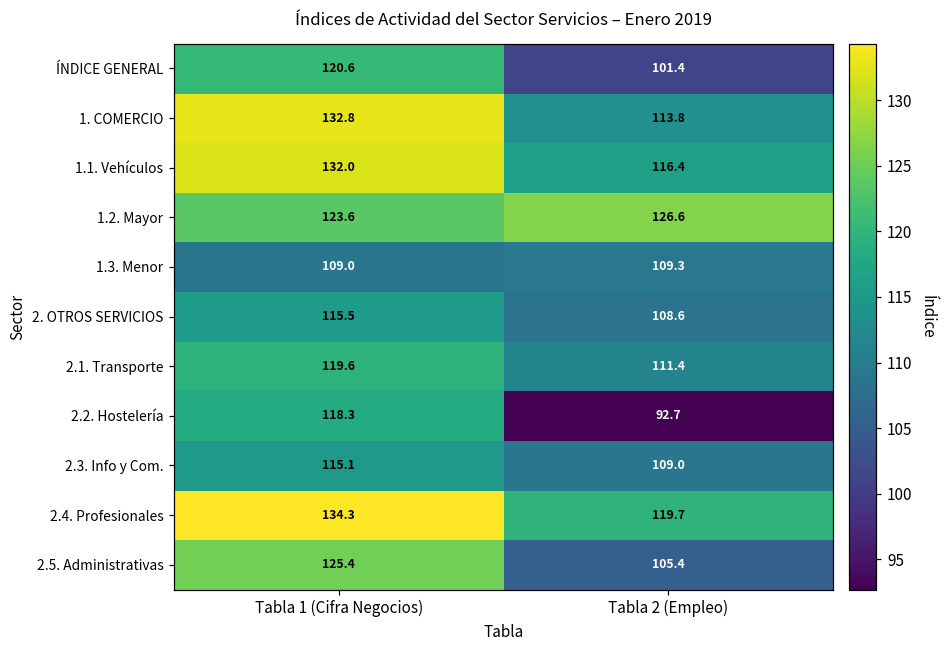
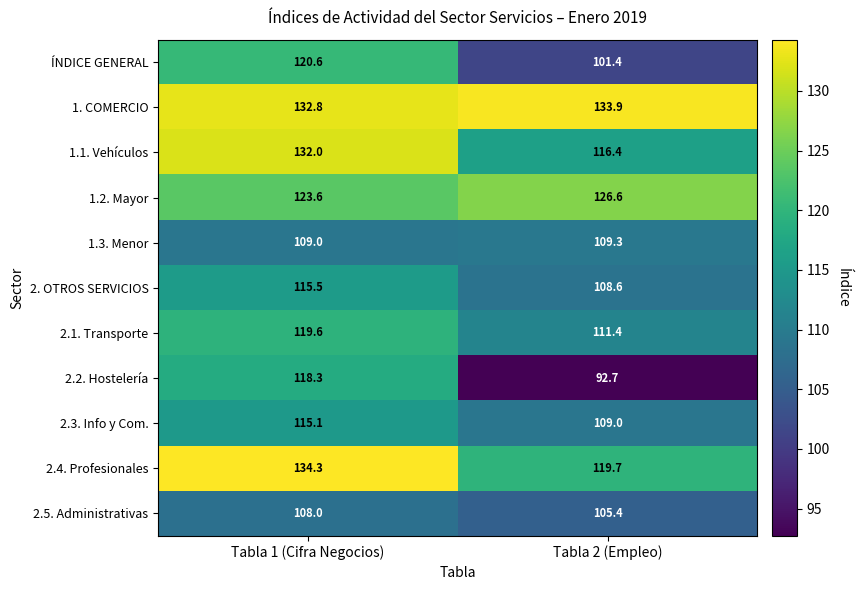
  {
    "ÍNDICE GENERAL": {
      "Tabla 1 (Cifra Negocios)": 120.6,
      "Tabla 2 (Empleo)": 101.4
    },
    "1. COMERCIO": {
      "Tabla 1 (Cifra Negocios)": 132.8,
-     "Tabla 2 (Empleo)": 113.8
+     "Tabla 2 (Empleo)": 133.9
    },
    "1.1. Vehículos": {
      "Tabla 1 (Cifra Negocios)": 132.0,
      "Tabla 2 (Empleo)": 116.4
    },
    "1.2. Mayor": {
      "Tabla 1 (Cifra Negocios)": 123.6,
      "Tabla 2 (Empleo)": 126.6
    },
    "1.3. Menor": {
      "Tabla 1 (Cifra Negocios)": 109.0,
      "Tabla 2 (Empleo)": 109.3
    },
    "2. OTROS SERVICIOS": {
      "Tabla 1 (Cifra Negocios)": 115.5,
      "Tabla 2 (Empleo)": 108.6
    },
    "2.1. Transporte": {
      "Tabla 1 (Cifra Negocios)": 119.6,
      "Tabla 2 (Empleo)": 111.4
    },
    "2.2. Hostelería": {
      "Tabla 1 (Cifra Negocios)": 118.3,
      "Tabla 2 (Empleo)": 92.7
    },
    "2.3. Info y Com.": {
      "Tabla 1 (Cifra Negocios)": 115.1,
      "Tabla 2 (Empleo)": 109.0
    },
    "2.4. Profesionales": {
      "Tabla 1 (Cifra Negocios)": 134.3,
      "Tabla 2 (Empleo)": 119.7
    },
    "2.5. Administrativas": {
-     "Tabla 1 (Cifra Negocios)": 125.4,
+     "Tabla 1 (Cifra Negocios)": 108.0,
      "Tabla 2 (Empleo)": 105.4
    }
  }
